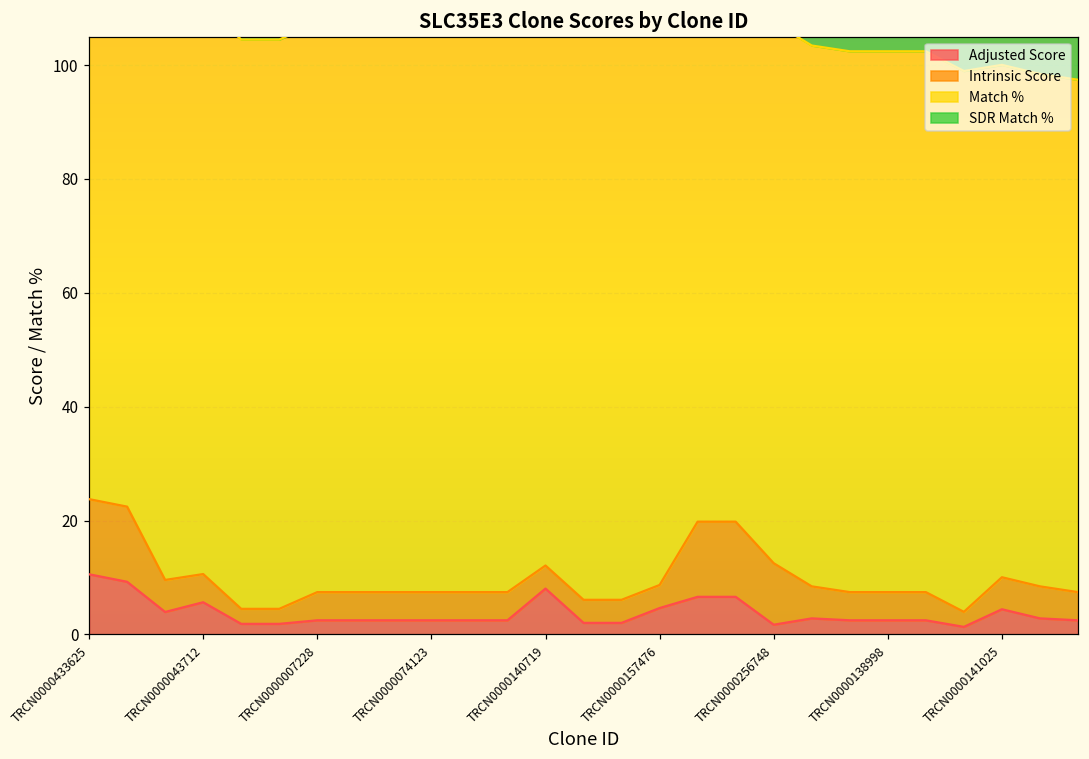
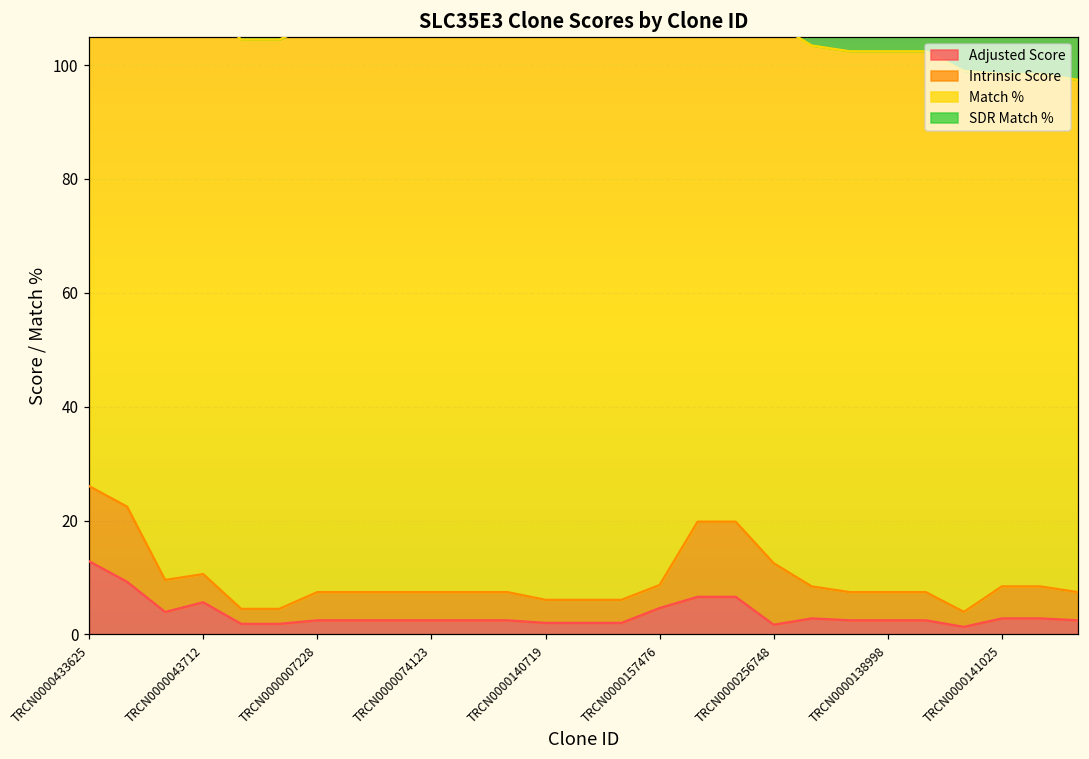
  {
    "Adjusted Score": {
-     "TRCN0000433625": 11,
+     "TRCN0000433625": 13,
      "TRCN0000043712": 6,
      "TRCN0000007228": 2,
      "TRCN0000074123": 2,
-     "TRCN0000140719": 8,
+     "TRCN0000140719": 2,
      "TRCN0000157476": 5,
      "TRCN0000256748": 2,
      "TRCN0000138998": 2,
-     "TRCN0000141025": 4
+     "TRCN0000141025": 3
    },
    "Intrinsic Score": {
      "TRCN0000433625": 13,
      "TRCN0000043712": 5,
      "TRCN0000007228": 5,
      "TRCN0000074123": 5,
      "TRCN0000140719": 4,
      "TRCN0000157476": 4,
      "TRCN0000256748": 11,
      "TRCN0000138998": 5,
      "TRCN0000141025": 6
    },
    "Match %": {
      "TRCN0000138998": 95
    }
  }
